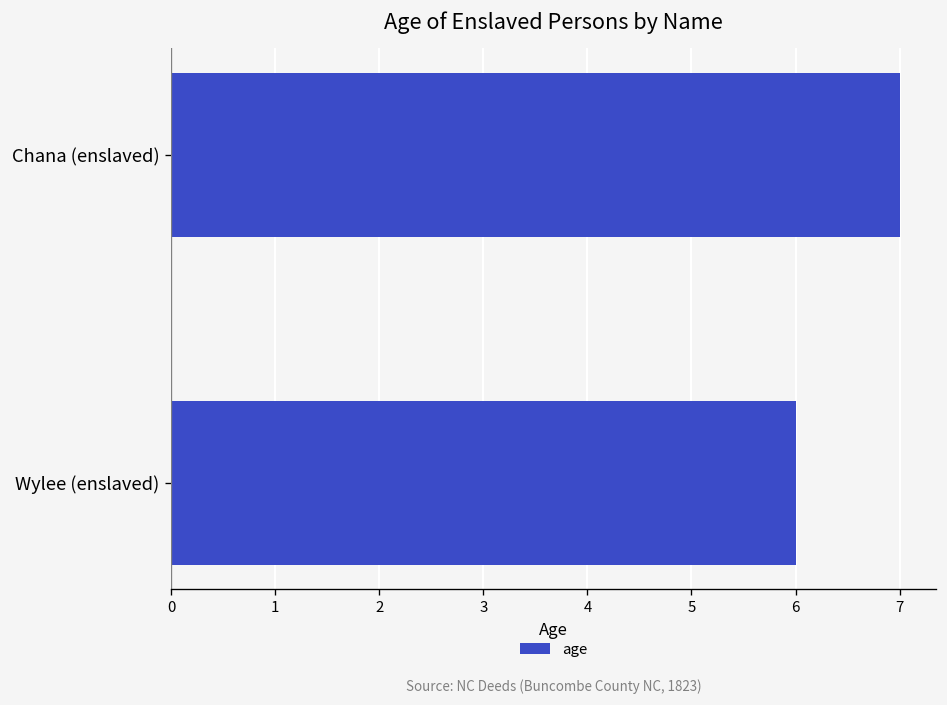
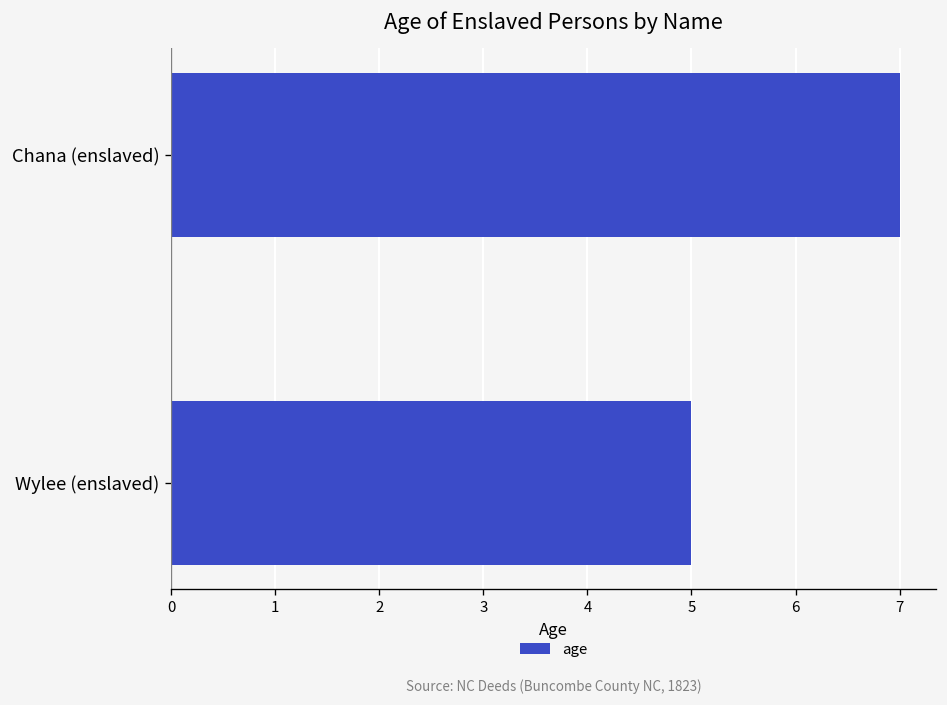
  {
    "Chana (enslaved)": 7,
-   "Wylee (enslaved)": 6
+   "Wylee (enslaved)": 5
  }
